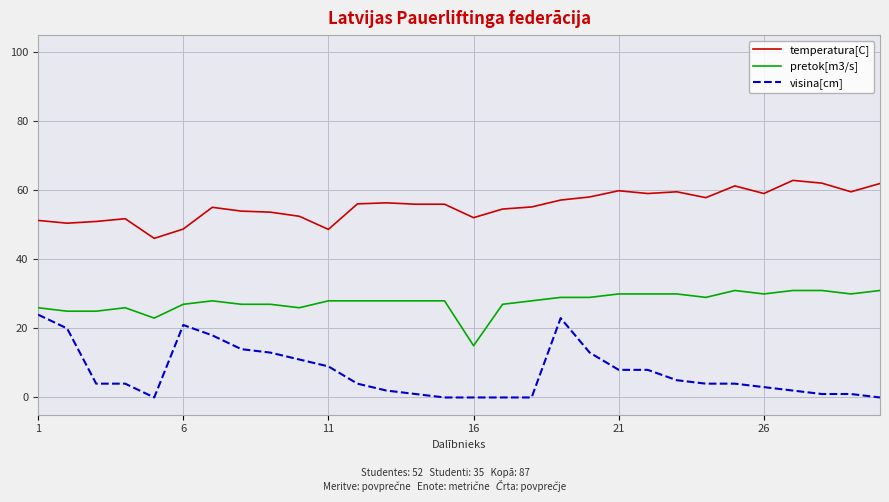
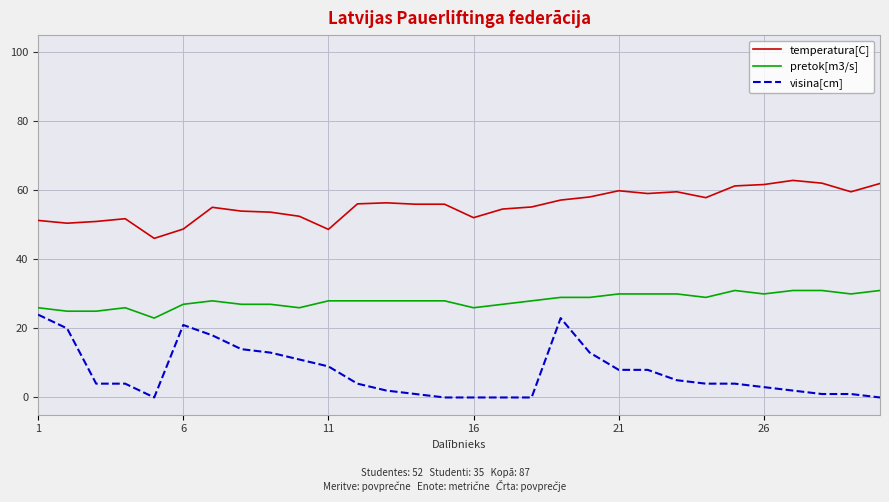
  {
    "temperatura[C]": {
      "1": 51,
      "6": 49,
      "11": 49,
      "16": 52,
      "21": 60,
-     "26": 59
+     "26": 62
    },
    "pretok[m3/s]": {
      "1": 26,
      "6": 27,
      "11": 28,
-     "16": 15,
+     "16": 26,
      "21": 30,
      "26": 30
    },
    "visina[cm]": {
      "1": 24,
      "6": 21,
      "11": 9,
      "16": 0,
      "21": 8,
      "26": 3
    }
  }
